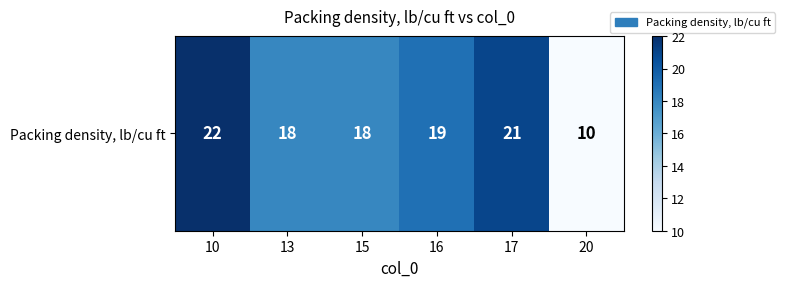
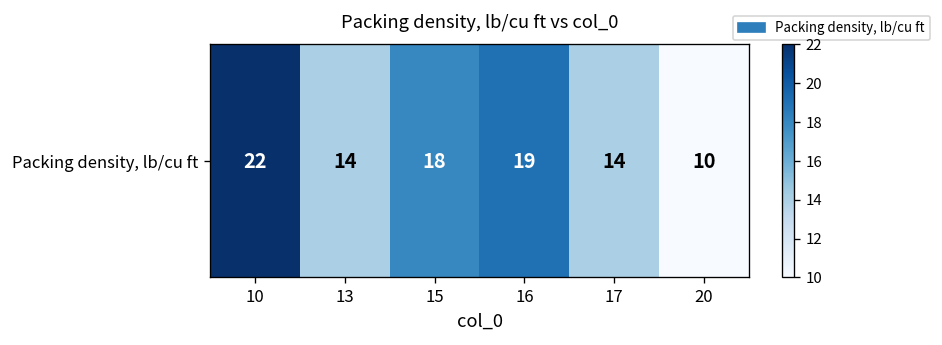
  {
    "Packing density, lb/cu ft": {
      "10": 22,
-     "13": 18,
+     "13": 14,
      "15": 18,
      "16": 19,
-     "17": 21,
+     "17": 14,
      "20": 10
    }
  }
